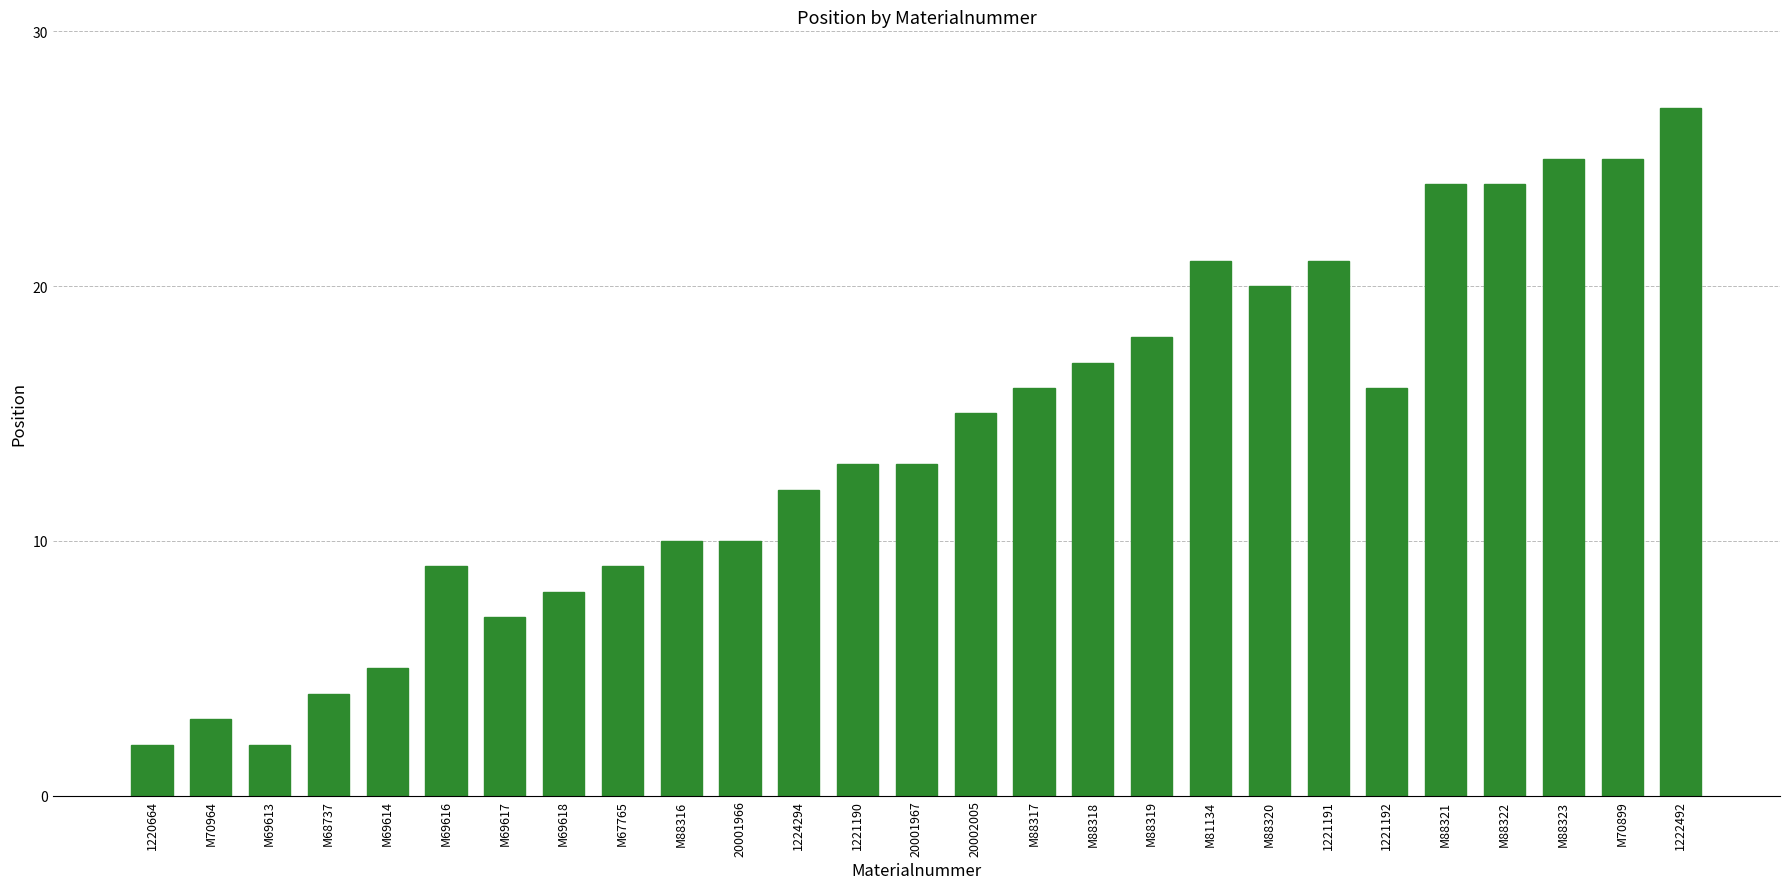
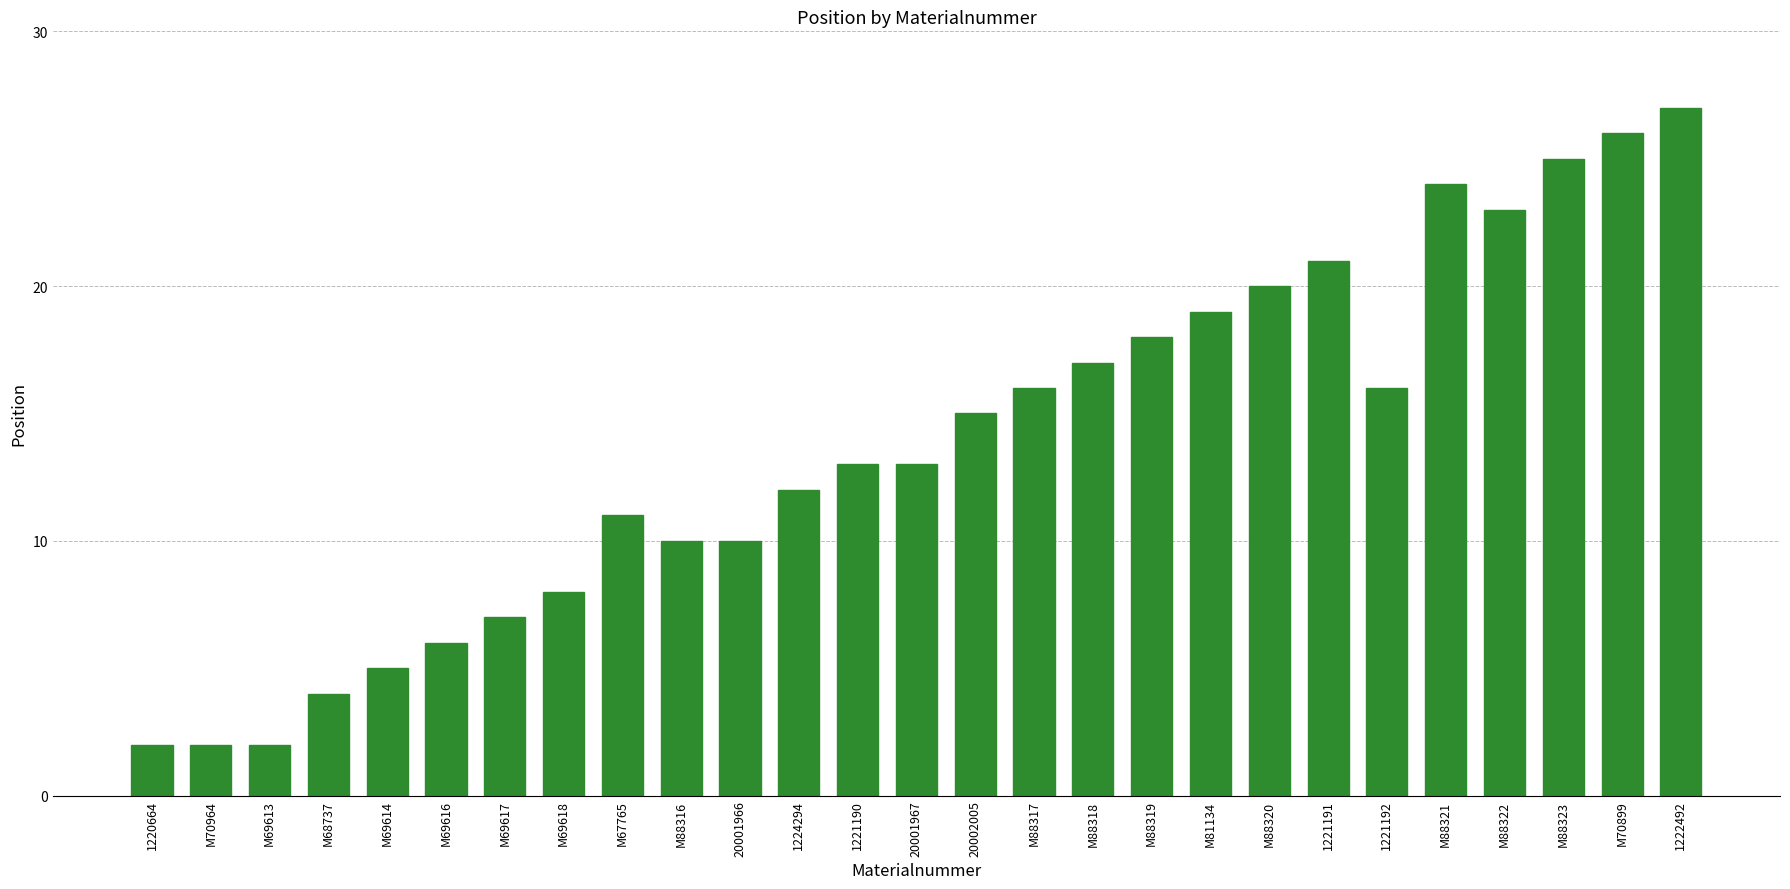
  {
    "1220664": 2,
-   "M70964": 3,
+   "M70964": 2,
    "M69613": 2,
    "M68737": 4,
    "M69614": 5,
-   "M69616": 9,
+   "M69616": 6,
    "M69617": 7,
    "M69618": 8,
-   "M67765": 9,
+   "M67765": 11,
    "M88316": 10,
    "20001966": 10,
    "1224294": 12,
    "1221190": 13,
    "20001967": 13,
    "20002005": 15,
    "M88317": 16,
    "M88318": 17,
    "M88319": 18,
-   "M81134": 21,
+   "M81134": 19,
    "M88320": 20,
    "1221191": 21,
    "1221192": 16,
    "M88321": 24,
-   "M88322": 24,
+   "M88322": 23,
    "M88323": 25,
-   "M70899": 25,
+   "M70899": 26,
    "1222492": 27
  }
